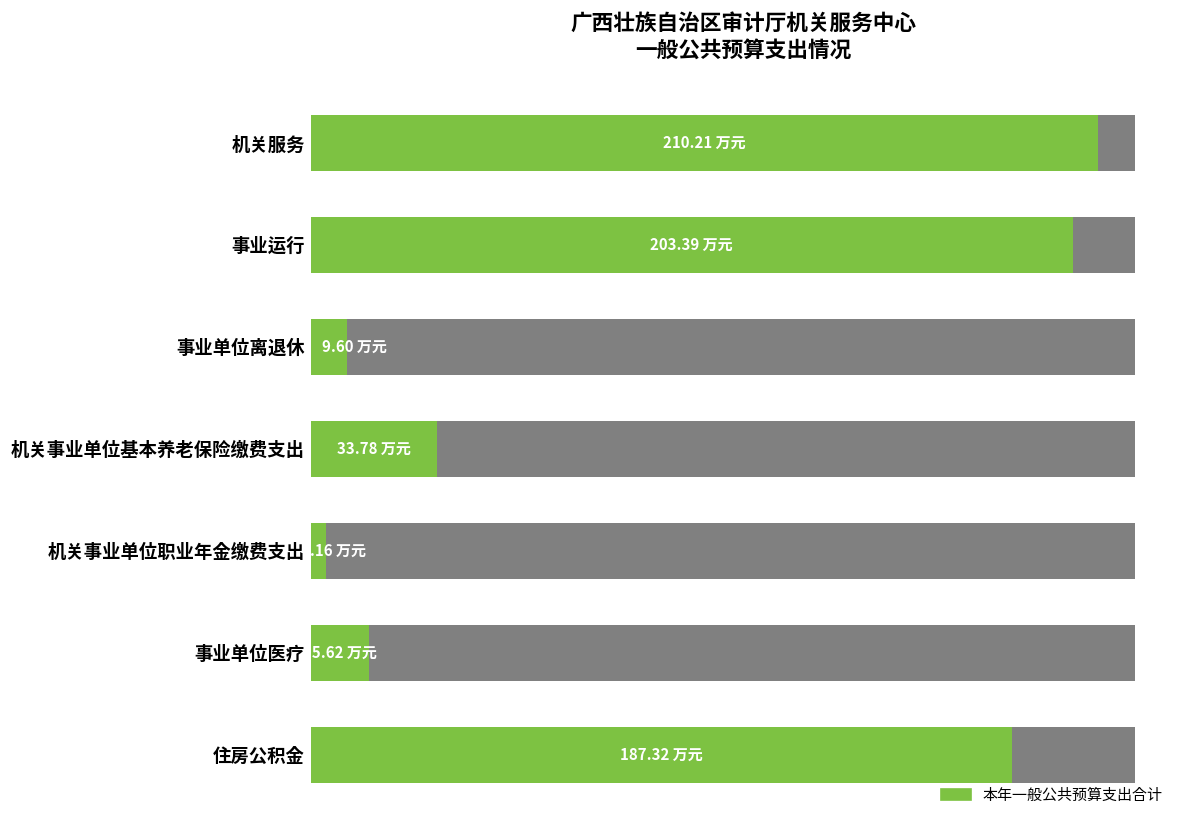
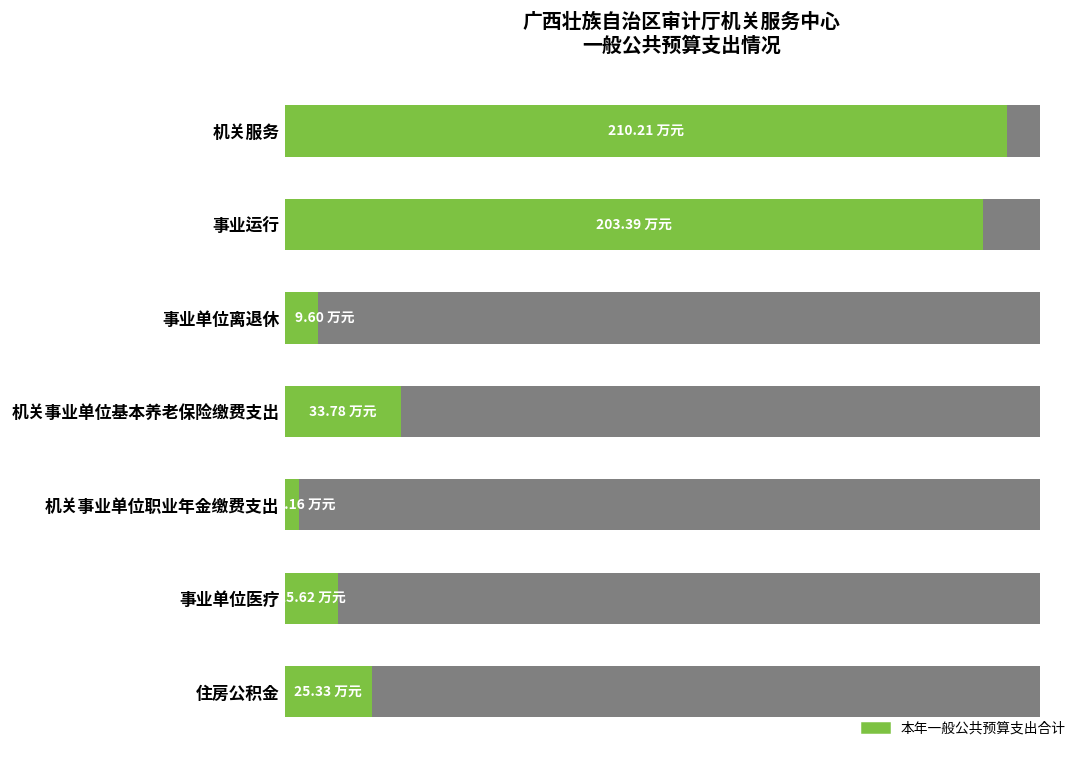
  {
    "本年一般公共预算支出合计": {
-     "住房公积金": 187.32
+     "住房公积金": 25.33
    }
  }
